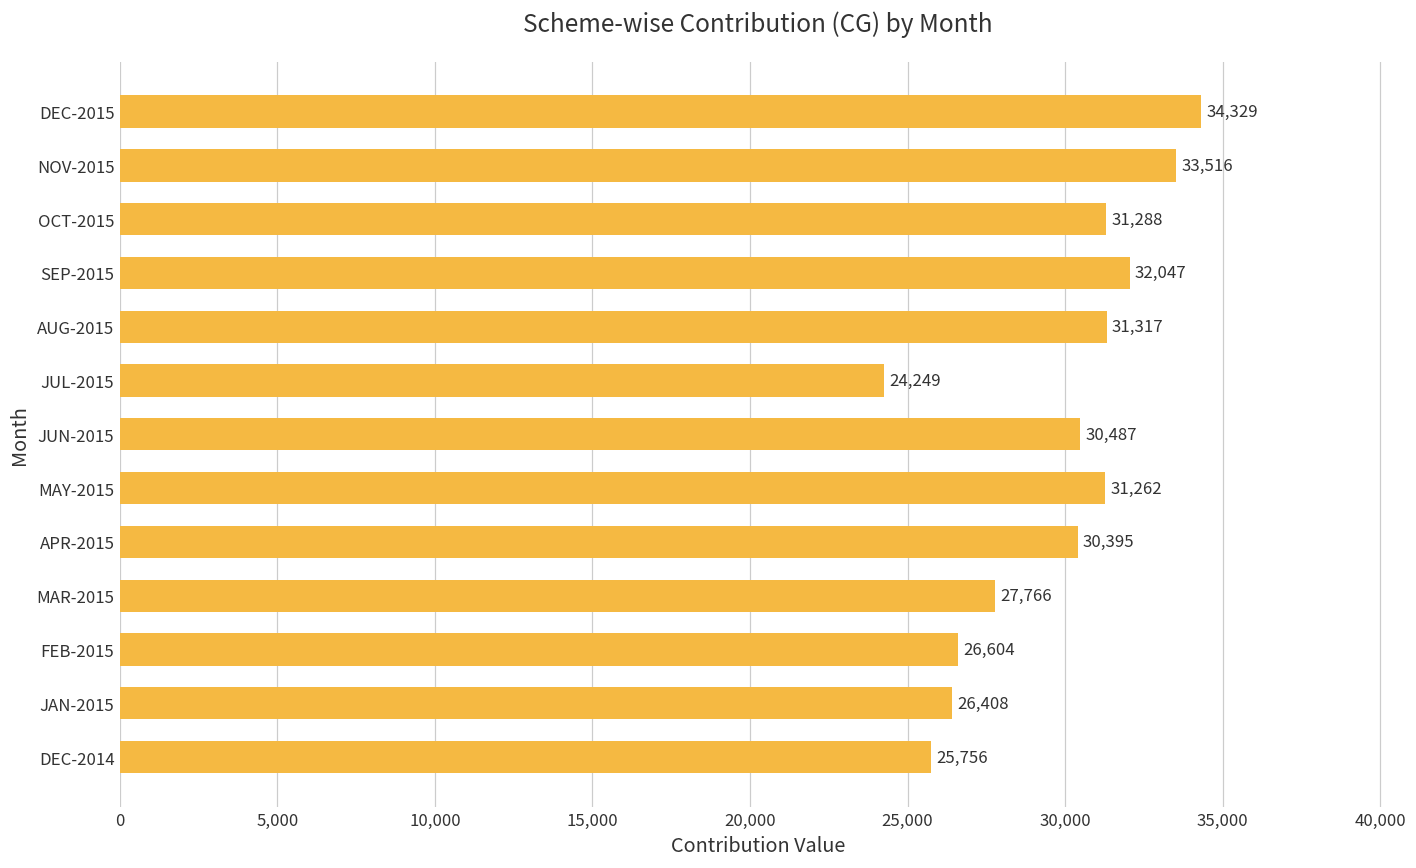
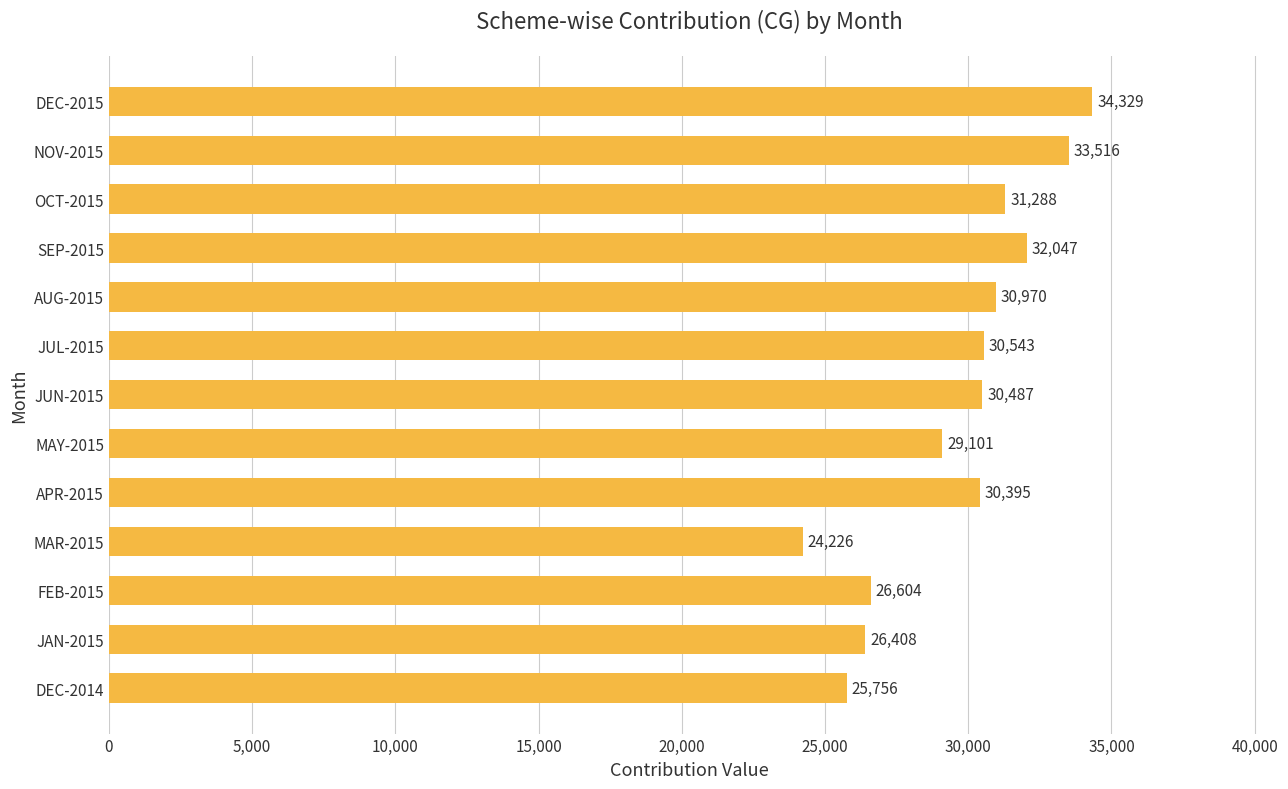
  {
    "DEC-2015": "34,329",
    "NOV-2015": "33,516",
    "OCT-2015": "31,288",
    "SEP-2015": "32,047",
-   "AUG-2015": "31,317",
-   "JUL-2015": "24,249",
+   "AUG-2015": "30,970",
+   "JUL-2015": "30,543",
    "JUN-2015": "30,487",
-   "MAY-2015": "31,262",
+   "MAY-2015": "29,101",
    "APR-2015": "30,395",
-   "MAR-2015": "27,766",
+   "MAR-2015": "24,226",
    "FEB-2015": "26,604",
    "JAN-2015": "26,408",
    "DEC-2014": "25,756"
  }
